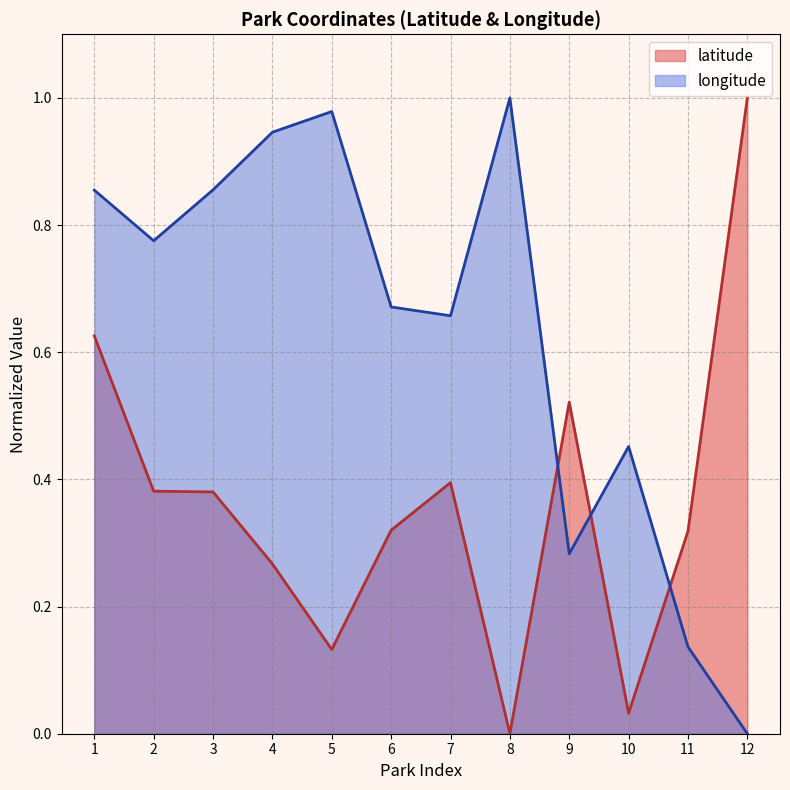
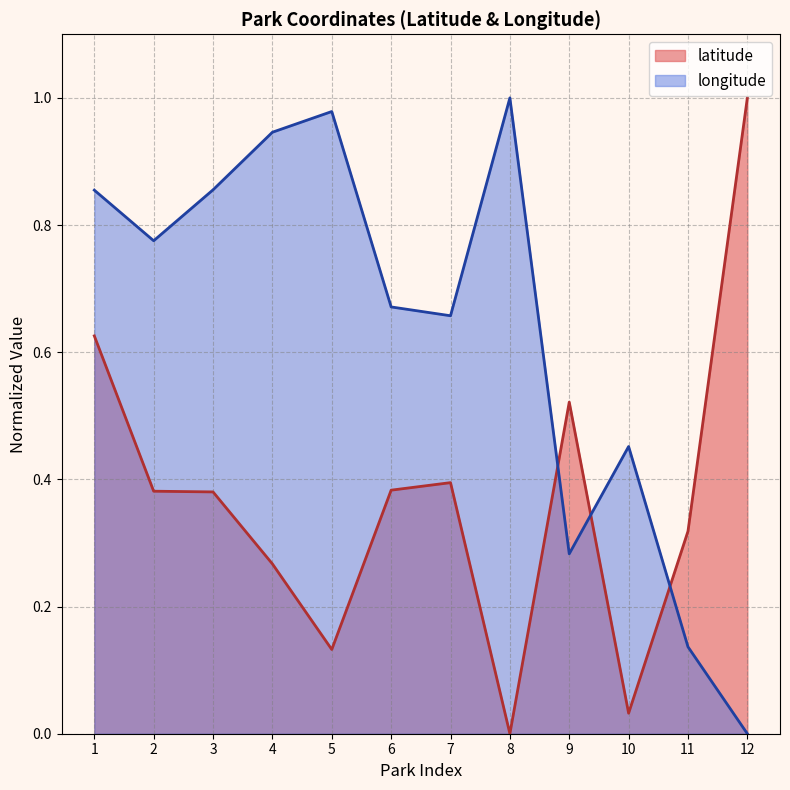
  {
    "latitude": {
      "1": 0.63,
      "2": 0.38,
      "3": 0.38,
      "4": 0.27,
      "5": 0.13,
-     "6": 0.32,
+     "6": 0.38,
      "7": 0.39,
      "8": 0.00,
      "9": 0.52,
      "10": 0.03,
      "11": 0.32,
      "12": 1.00
    },
    "longitude": {
      "1": 0.85,
      "2": 0.78,
      "3": 0.86,
      "4": 0.95,
      "5": 0.98,
      "6": 0.67,
      "7": 0.66,
      "8": 1.00,
      "9": 0.28,
      "10": 0.45,
      "11": 0.14,
      "12": 0.00
    }
  }
